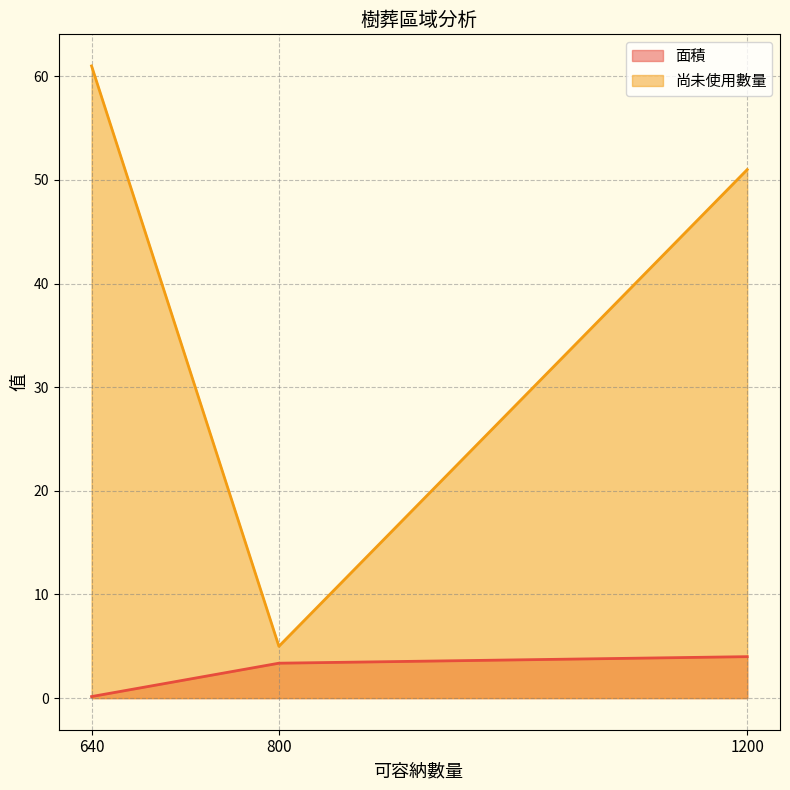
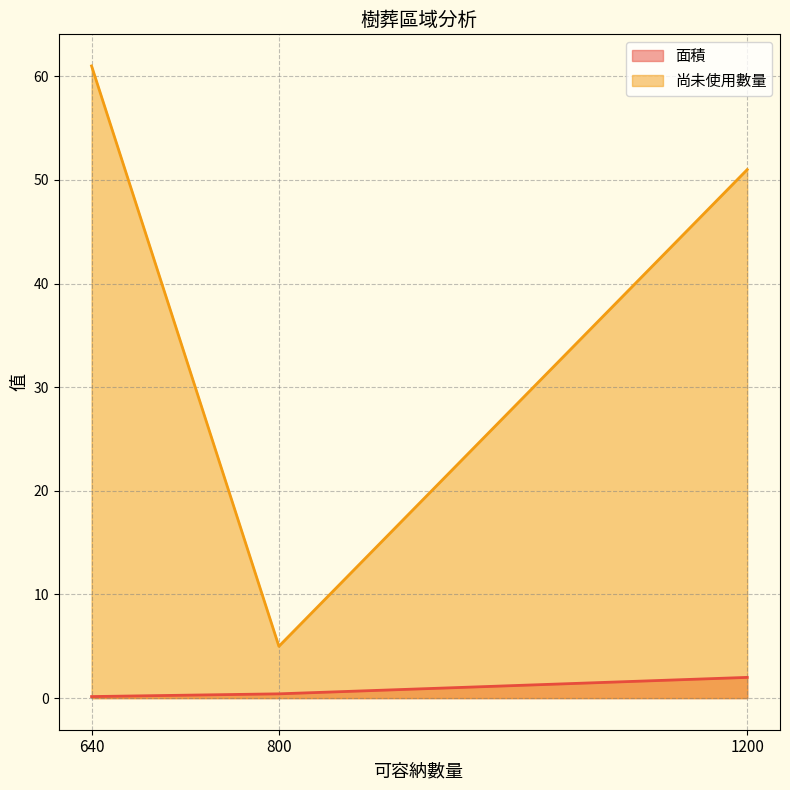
  {
    "面積": {
      "640": 0.1,
-     "800": 3.4,
-     "1200": 4
+     "800": 0.4,
+     "1200": 2
    },
    "尚未使用數量": {
      "640": 61.0,
      "800": 5.0,
      "1200": 51.0
    }
  }
